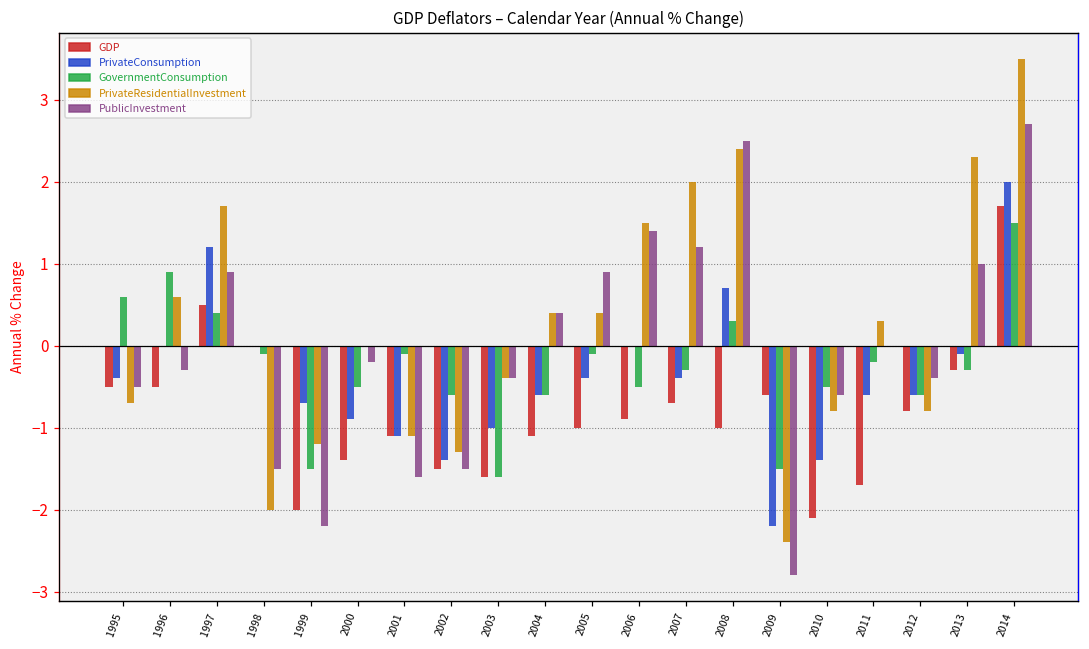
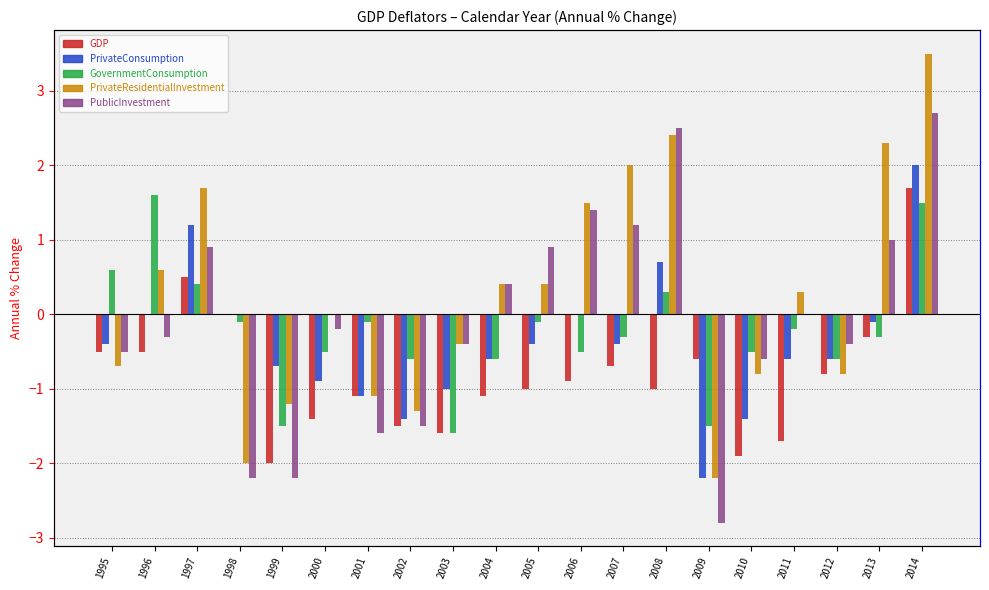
  {
    "GDP": {
      "1995": -0.5,
      "1996": -0.5,
      "1997": 0.5,
      "1998": 0.0,
      "1999": -2.0,
      "2000": -1.4,
      "2001": -1.1,
      "2002": -1.5,
      "2003": -1.6,
      "2004": -1.1,
      "2005": -1.0,
      "2006": -0.9,
      "2007": -0.7,
      "2008": -1.0,
      "2009": -0.6,
-     "2010": -2.1,
+     "2010": -1.9,
      "2011": -1.7,
      "2012": -0.8,
      "2013": -0.3,
      "2014": 1.7
    },
    "PrivateConsumption": {
      "1995": -0.4,
      "1996": 0.0,
      "1997": 1.2,
      "1998": 0.0,
      "1999": -0.7,
      "2000": -0.9,
      "2001": -1.1,
      "2002": -1.4,
      "2003": -1.0,
      "2004": -0.6,
      "2005": -0.4,
      "2006": 0.0,
      "2007": -0.4,
      "2008": 0.7,
      "2009": -2.2,
      "2010": -1.4,
      "2011": -0.6,
      "2012": -0.6,
      "2013": -0.1,
      "2014": 2.0
    },
    "GovernmentConsumption": {
      "1995": 0.6,
-     "1996": 0.9,
+     "1996": 1.6,
      "1997": 0.4,
      "1998": -0.1,
      "1999": -1.5,
      "2000": -0.5,
      "2001": -0.1,
      "2002": -0.6,
      "2003": -1.6,
      "2004": -0.6,
      "2005": -0.1,
      "2006": -0.5,
      "2007": -0.3,
      "2008": 0.3,
      "2009": -1.5,
      "2010": -0.5,
      "2011": -0.2,
      "2012": -0.6,
      "2013": -0.3,
      "2014": 1.5
    },
    "PrivateResidentialInvestment": {
      "1995": -0.7,
      "1996": 0.6,
      "1997": 1.7,
      "1998": -2.0,
      "1999": -1.2,
      "2000": 0.0,
      "2001": -1.1,
      "2002": -1.3,
      "2003": -0.4,
      "2004": 0.4,
      "2005": 0.4,
      "2006": 1.5,
      "2007": 2.0,
      "2008": 2.4,
-     "2009": -2.4,
+     "2009": -2.2,
      "2010": -0.8,
      "2011": 0.3,
      "2012": -0.8,
      "2013": 2.3,
      "2014": 3.5
    },
    "PublicInvestment": {
      "1995": -0.5,
      "1996": -0.3,
      "1997": 0.9,
-     "1998": -1.5,
+     "1998": -2.2,
      "1999": -2.2,
      "2000": -0.2,
      "2001": -1.6,
      "2002": -1.5,
      "2003": -0.4,
      "2004": 0.4,
      "2005": 0.9,
      "2006": 1.4,
      "2007": 1.2,
      "2008": 2.5,
      "2009": -2.8,
      "2010": -0.6,
      "2011": 0.0,
      "2012": -0.4,
      "2013": 1.0,
      "2014": 2.7
    }
  }
